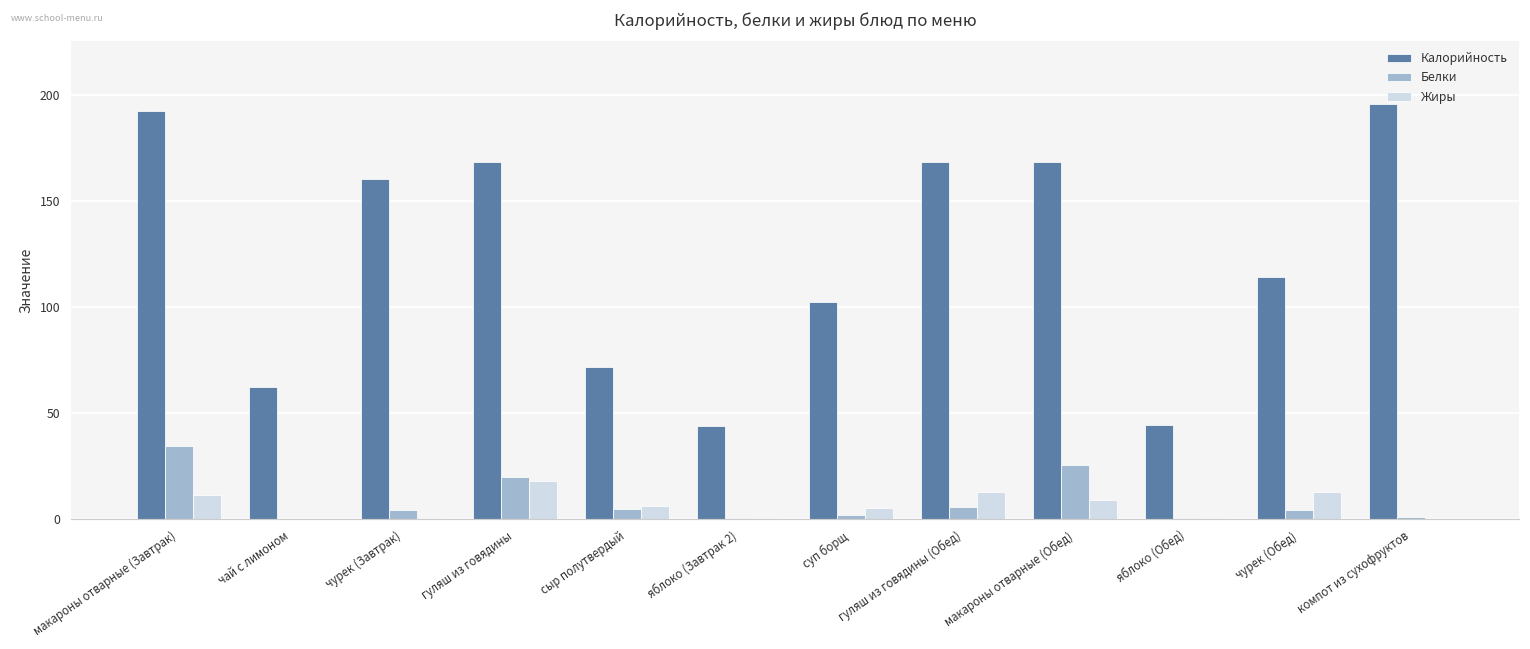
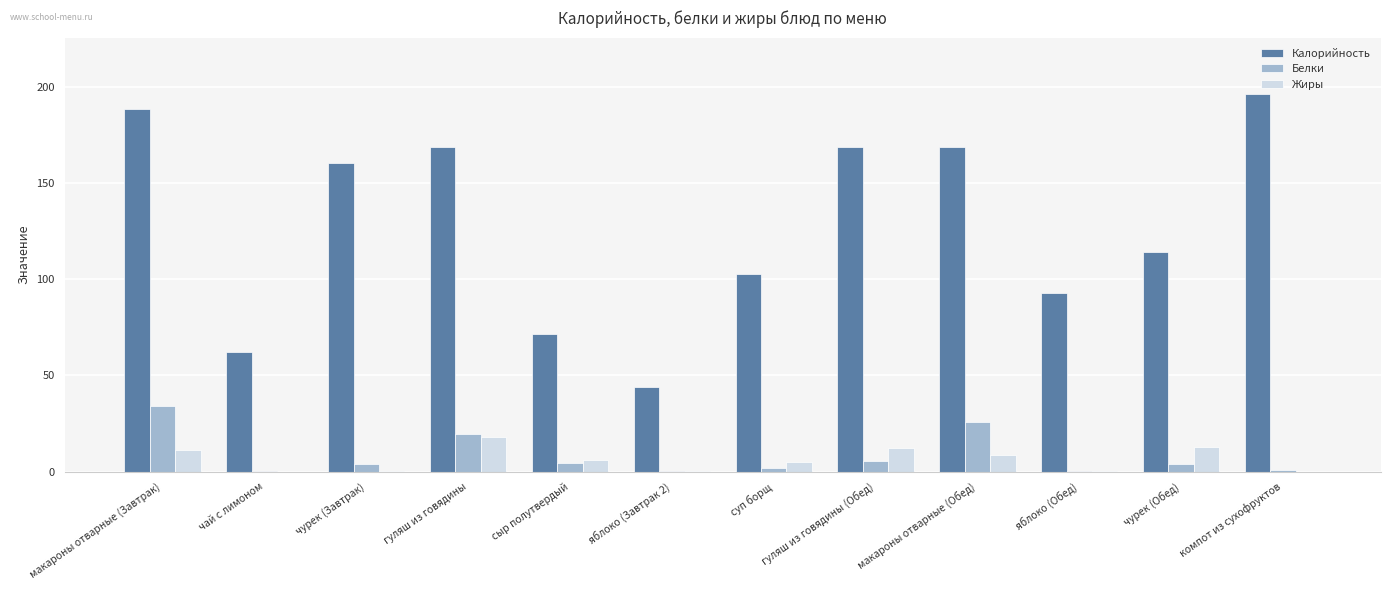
  {
    "Калорийность": {
-     "макароны отварные (Завтрак)": 193,
+     "макароны отварные (Завтрак)": 188,
      "чай с лимоном": 62,
      "чурек (Завтрак)": 160,
      "гуляш из говядины": 168,
      "сыр полутвердый": 72,
      "яблоко (Завтрак 2)": 44,
      "суп борщ": 103,
      "гуляш из говядины (Обед)": 168,
      "макароны отварные (Обед)": 168,
-     "яблоко (Обед)": 44,
+     "яблоко (Обед)": 93,
      "чурек (Обед)": 114,
      "компот из сухофруктов": 196
    },
    "Белки": {
      "макароны отварные (Завтрак)": 34,
      "чурек (Завтрак)": 4,
      "гуляш из говядины": 20,
      "сыр полутвердый": 5,
      "суп борщ": 2,
      "гуляш из говядины (Обед)": 6,
      "макароны отварные (Обед)": 26,
      "чурек (Обед)": 4
    },
    "Жиры": {
      "макароны отварные (Завтрак)": 11,
      "гуляш из говядины": 18,
      "сыр полутвердый": 6,
      "суп борщ": 5,
      "гуляш из говядины (Обед)": 12,
      "макароны отварные (Обед)": 9,
      "чурек (Обед)": 13,
      "компот из сухофруктов": 0
    }
  }
